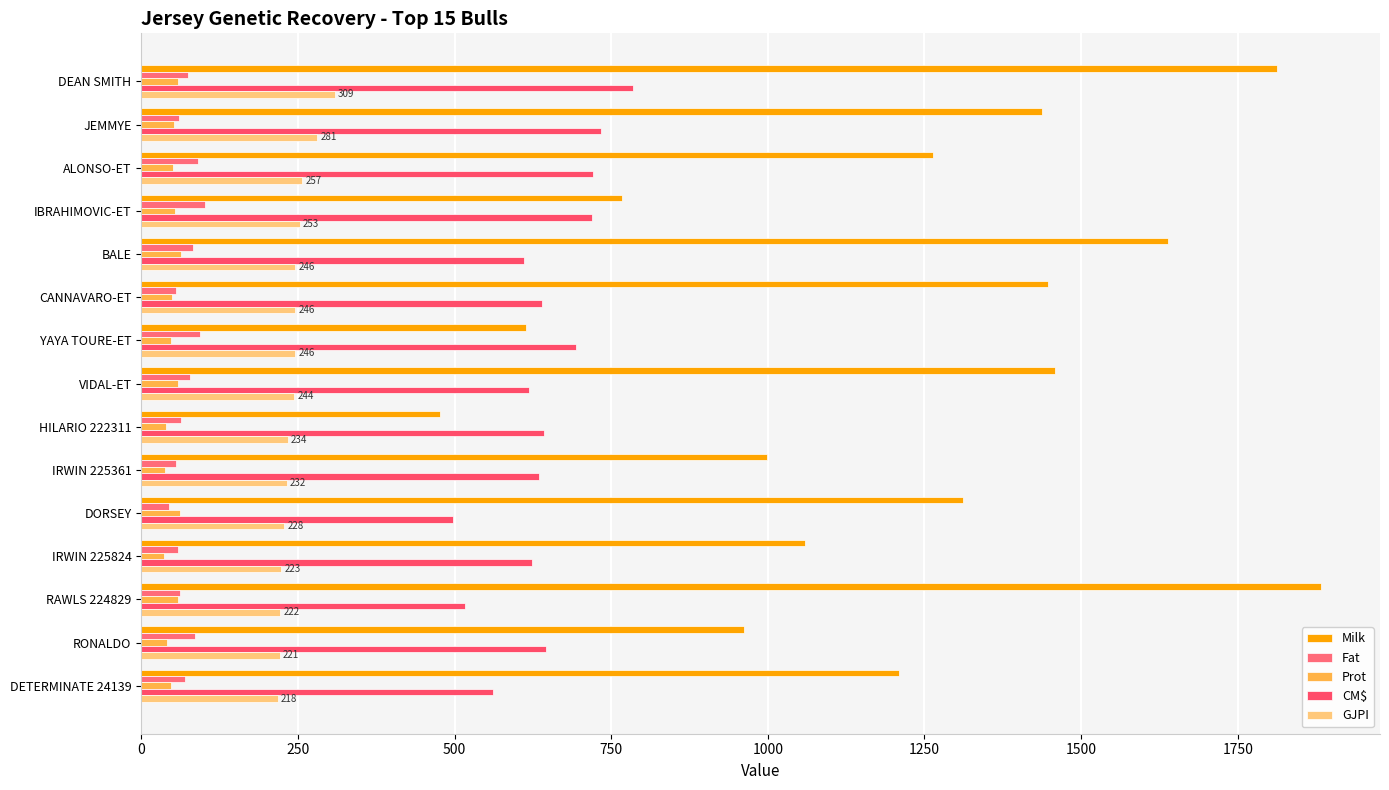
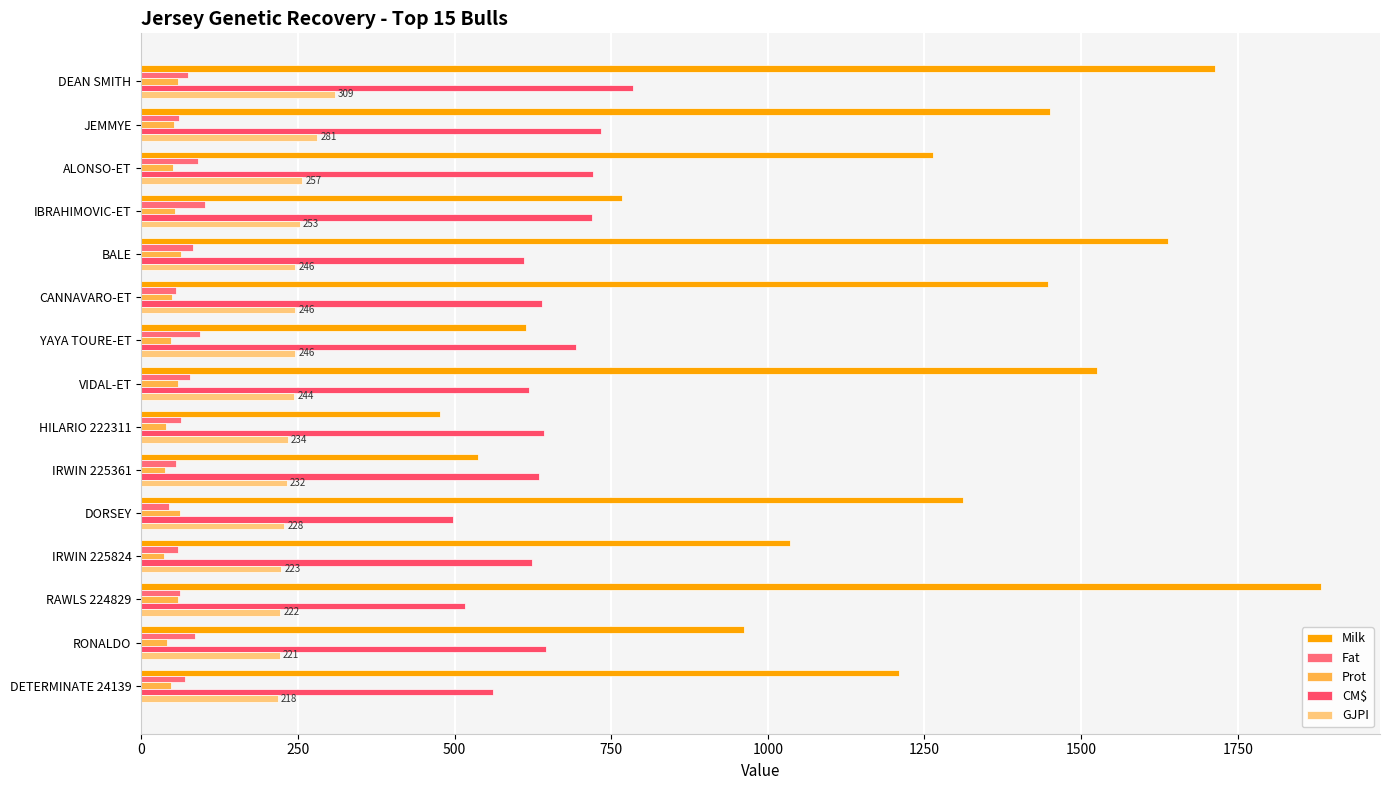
  {
    "Milk": {
-     "DEAN SMITH": 1810,
-     "JEMMYE": 1440,
+     "DEAN SMITH": 1710,
+     "JEMMYE": 1450,
      "ALONSO-ET": 1260,
      "IBRAHIMOVIC-ET": 770,
      "BALE": 1640,
      "CANNAVARO-ET": 1450,
      "YAYA TOURE-ET": 610,
-     "VIDAL-ET": 1460,
+     "VIDAL-ET": 1530,
      "HILARIO 222311": 480,
-     "IRWIN 225361": 1000,
+     "IRWIN 225361": 540,
      "DORSEY": 1310,
-     "IRWIN 225824": 1060,
+     "IRWIN 225824": 1040,
      "RAWLS 224829": 1880,
      "RONALDO": 960,
      "DETERMINATE 24139": 1210
    }
  }
